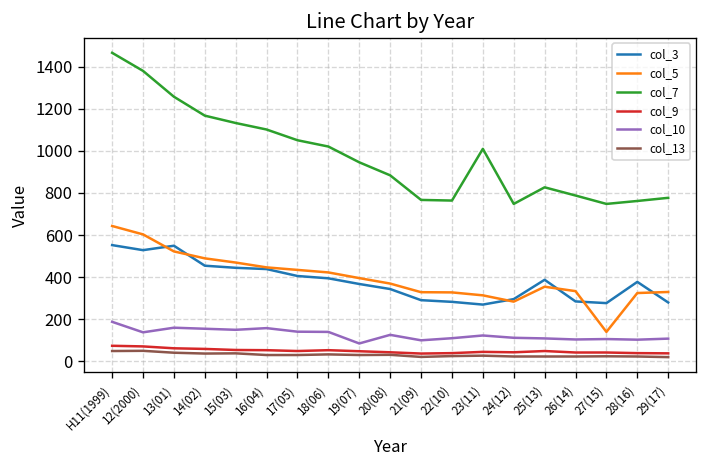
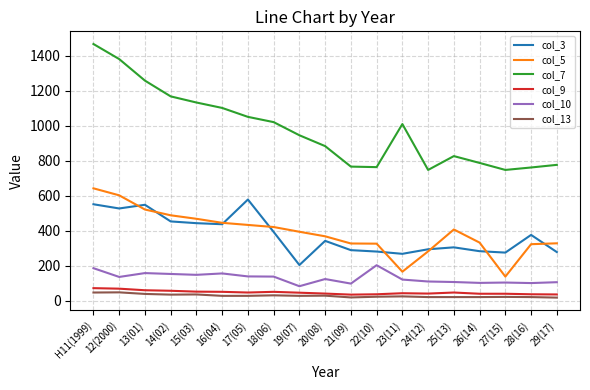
  {
    "col_3": {
      "H11(1999)": 550,
      "12(2000)": 530,
      "13(01)": 550,
      "14(02)": 450,
      "15(03)": 440,
-     "17(05)": 410,
+     "17(05)": 580,
      "18(06)": 390,
-     "19(07)": 370,
+     "19(07)": 210,
      "20(08)": 340,
      "21(09)": 290,
      "22(10)": 280,
      "23(11)": 270,
-     "25(13)": 390,
+     "25(13)": 310,
      "26(14)": 280,
      "27(15)": 280,
      "28(16)": 380,
      "29(17)": 280
    },
    "col_5": {
      "H11(1999)": 640,
      "12(2000)": 600,
      "13(01)": 520,
      "14(02)": 490,
      "15(03)": 470,
      "17(05)": 430,
      "18(06)": 420,
      "19(07)": 400,
      "20(08)": 370,
      "21(09)": 330,
      "22(10)": 330,
-     "23(11)": 310,
-     "25(13)": 350,
+     "23(11)": 170,
+     "25(13)": 410,
      "26(14)": 330,
      "27(15)": 140,
      "28(16)": 320,
      "29(17)": 330
    },
    "col_7": {
      "H11(1999)": 1470,
      "12(2000)": 1380,
      "13(01)": 1260,
      "14(02)": 1170,
      "15(03)": 1130,
      "16(04)": 1100,
      "17(05)": 1050,
      "18(06)": 1020,
      "19(07)": 950,
      "20(08)": 880,
      "21(09)": 770,
      "22(10)": 760,
      "23(11)": 1010,
      "24(12)": 750,
      "25(13)": 830,
      "26(14)": 790,
      "27(15)": 750,
      "28(16)": 760,
      "29(17)": 780
    },
    "col_9": {
      "H11(1999)": 70,
      "12(2000)": 70,
      "13(01)": 60,
      "14(02)": 60,
      "15(03)": 50,
      "16(04)": 50,
      "17(05)": 50,
      "18(06)": 50,
      "19(07)": 50,
      "21(09)": 40,
      "23(11)": 40,
      "24(12)": 40,
      "25(13)": 50,
      "26(14)": 40,
      "27(15)": 40,
      "28(16)": 40,
      "29(17)": 40
    },
    "col_10": {
      "H11(1999)": 190,
      "12(2000)": 140,
      "13(01)": 160,
      "14(02)": 150,
      "15(03)": 150,
      "16(04)": 160,
      "17(05)": 140,
      "18(06)": 140,
      "19(07)": 80,
      "20(08)": 130,
      "21(09)": 100,
-     "22(10)": 110,
+     "22(10)": 200,
      "23(11)": 120,
      "24(12)": 110,
      "25(13)": 110,
      "26(14)": 100,
      "27(15)": 110,
      "28(16)": 100,
      "29(17)": 110
    },
    "col_13": {
      "H11(1999)": 50,
      "12(2000)": 50,
      "13(01)": 40,
      "14(02)": 40,
      "15(03)": 40,
      "16(04)": 30,
      "17(05)": 30,
      "18(06)": 30,
      "19(07)": 30,
      "21(09)": 20,
      "23(11)": 30,
      "24(12)": 20,
      "25(13)": 20,
      "26(14)": 20,
      "27(15)": 20,
      "28(16)": 20,
      "29(17)": 20
    }
  }
